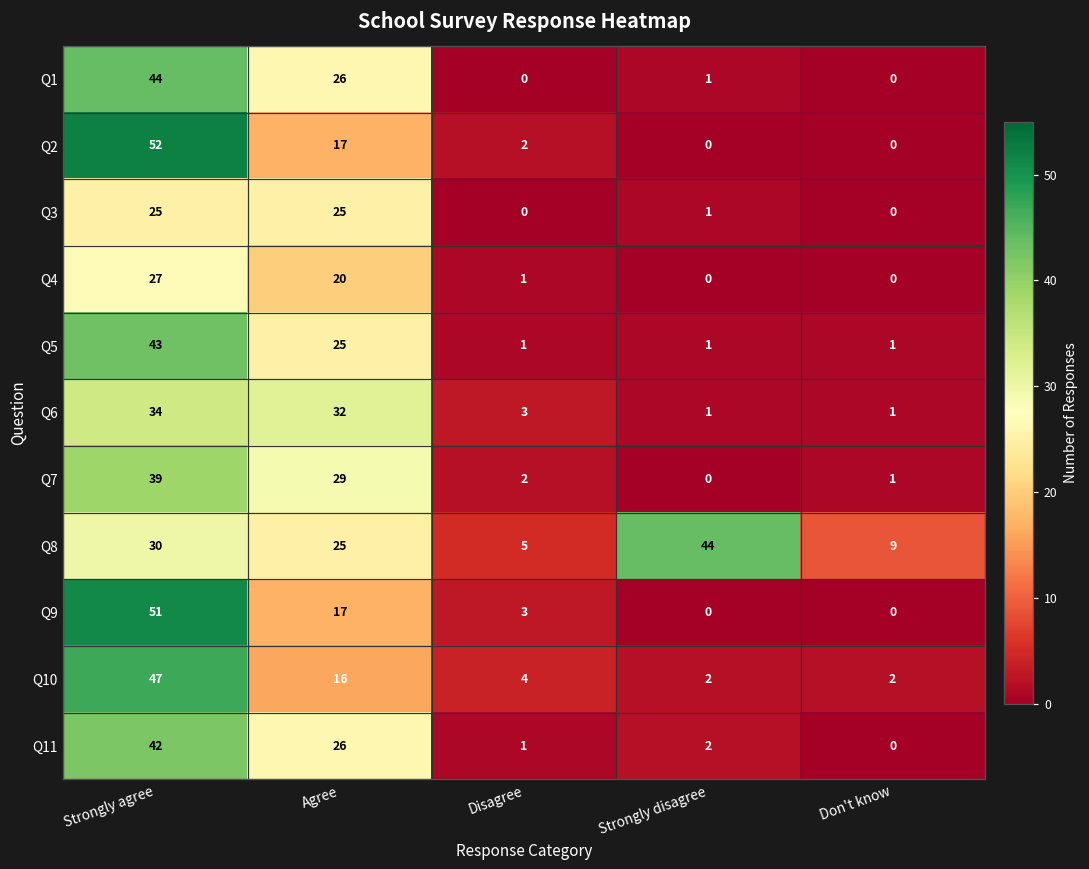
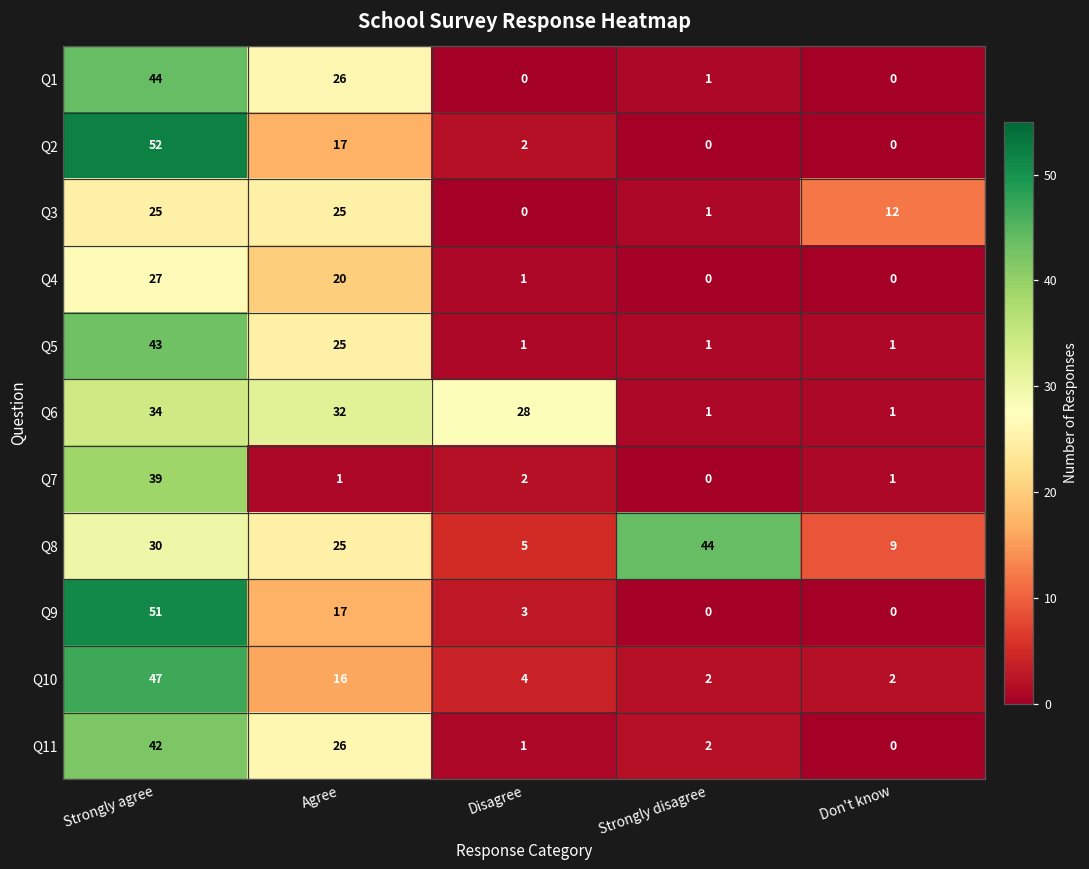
  {
    "Q1": {
      "Strongly agree": 44,
      "Agree": 26,
      "Disagree": 0,
      "Strongly disagree": 1,
      "Don't know": 0
    },
    "Q2": {
      "Strongly agree": 52,
      "Agree": 17,
      "Disagree": 2,
      "Strongly disagree": 0,
      "Don't know": 0
    },
    "Q3": {
      "Strongly agree": 25,
      "Agree": 25,
      "Disagree": 0,
      "Strongly disagree": 1,
-     "Don't know": 0
+     "Don't know": 12
    },
    "Q4": {
      "Strongly agree": 27,
      "Agree": 20,
      "Disagree": 1,
      "Strongly disagree": 0,
      "Don't know": 0
    },
    "Q5": {
      "Strongly agree": 43,
      "Agree": 25,
      "Disagree": 1,
      "Strongly disagree": 1,
      "Don't know": 1
    },
    "Q6": {
      "Strongly agree": 34,
      "Agree": 32,
-     "Disagree": 3,
+     "Disagree": 28,
      "Strongly disagree": 1,
      "Don't know": 1
    },
    "Q7": {
      "Strongly agree": 39,
-     "Agree": 29,
+     "Agree": 1,
      "Disagree": 2,
      "Strongly disagree": 0,
      "Don't know": 1
    },
    "Q8": {
      "Strongly agree": 30,
      "Agree": 25,
      "Disagree": 5,
      "Strongly disagree": 44,
      "Don't know": 9
    },
    "Q9": {
      "Strongly agree": 51,
      "Agree": 17,
      "Disagree": 3,
      "Strongly disagree": 0,
      "Don't know": 0
    },
    "Q10": {
      "Strongly agree": 47,
      "Agree": 16,
      "Disagree": 4,
      "Strongly disagree": 2,
      "Don't know": 2
    },
    "Q11": {
      "Strongly agree": 42,
      "Agree": 26,
      "Disagree": 1,
      "Strongly disagree": 2,
      "Don't know": 0
    }
  }
